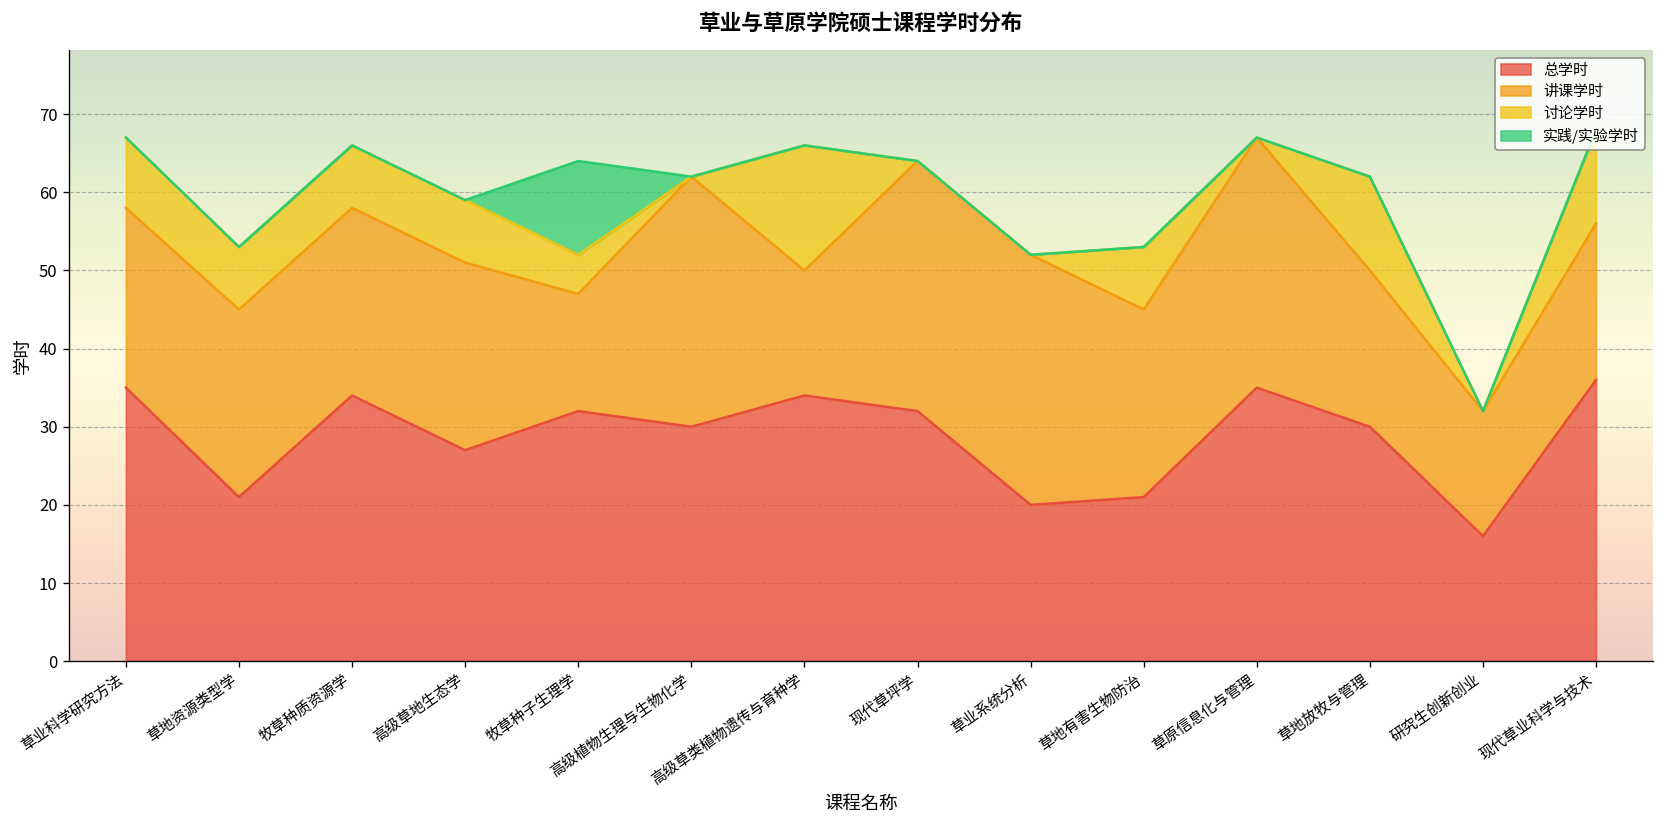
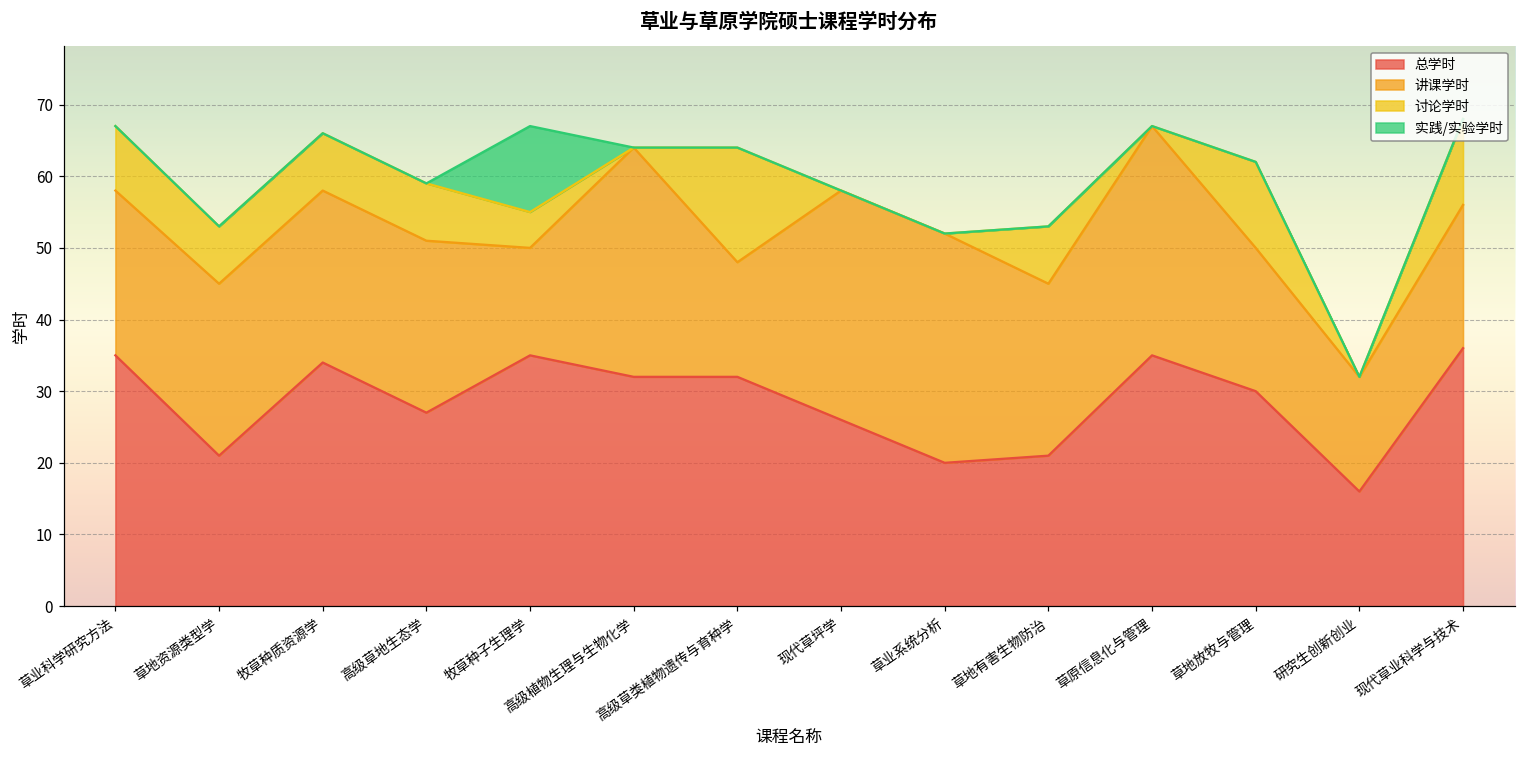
  {
    "总学时": {
      "草业科学研究方法": 35,
      "草地资源类型学": 21,
      "牧草种质资源学": 34,
      "高级草地生态学": 27,
-     "牧草种子生理学": 32,
-     "高级植物生理与生物化学": 30,
-     "高级草类植物遗传与育种学": 34,
-     "现代草坪学": 32,
+     "牧草种子生理学": 35,
+     "高级植物生理与生物化学": 32,
+     "高级草类植物遗传与育种学": 32,
+     "现代草坪学": 26,
      "草业系统分析": 20,
      "草地有害生物防治": 21,
      "草原信息化与管理": 35,
      "草地放牧与管理": 30,
      "研究生创新创业": 16,
      "现代草业科学与技术": 36
    },
    "实践/实验学时": {
      "牧草种子生理学": 12
    }
  }
